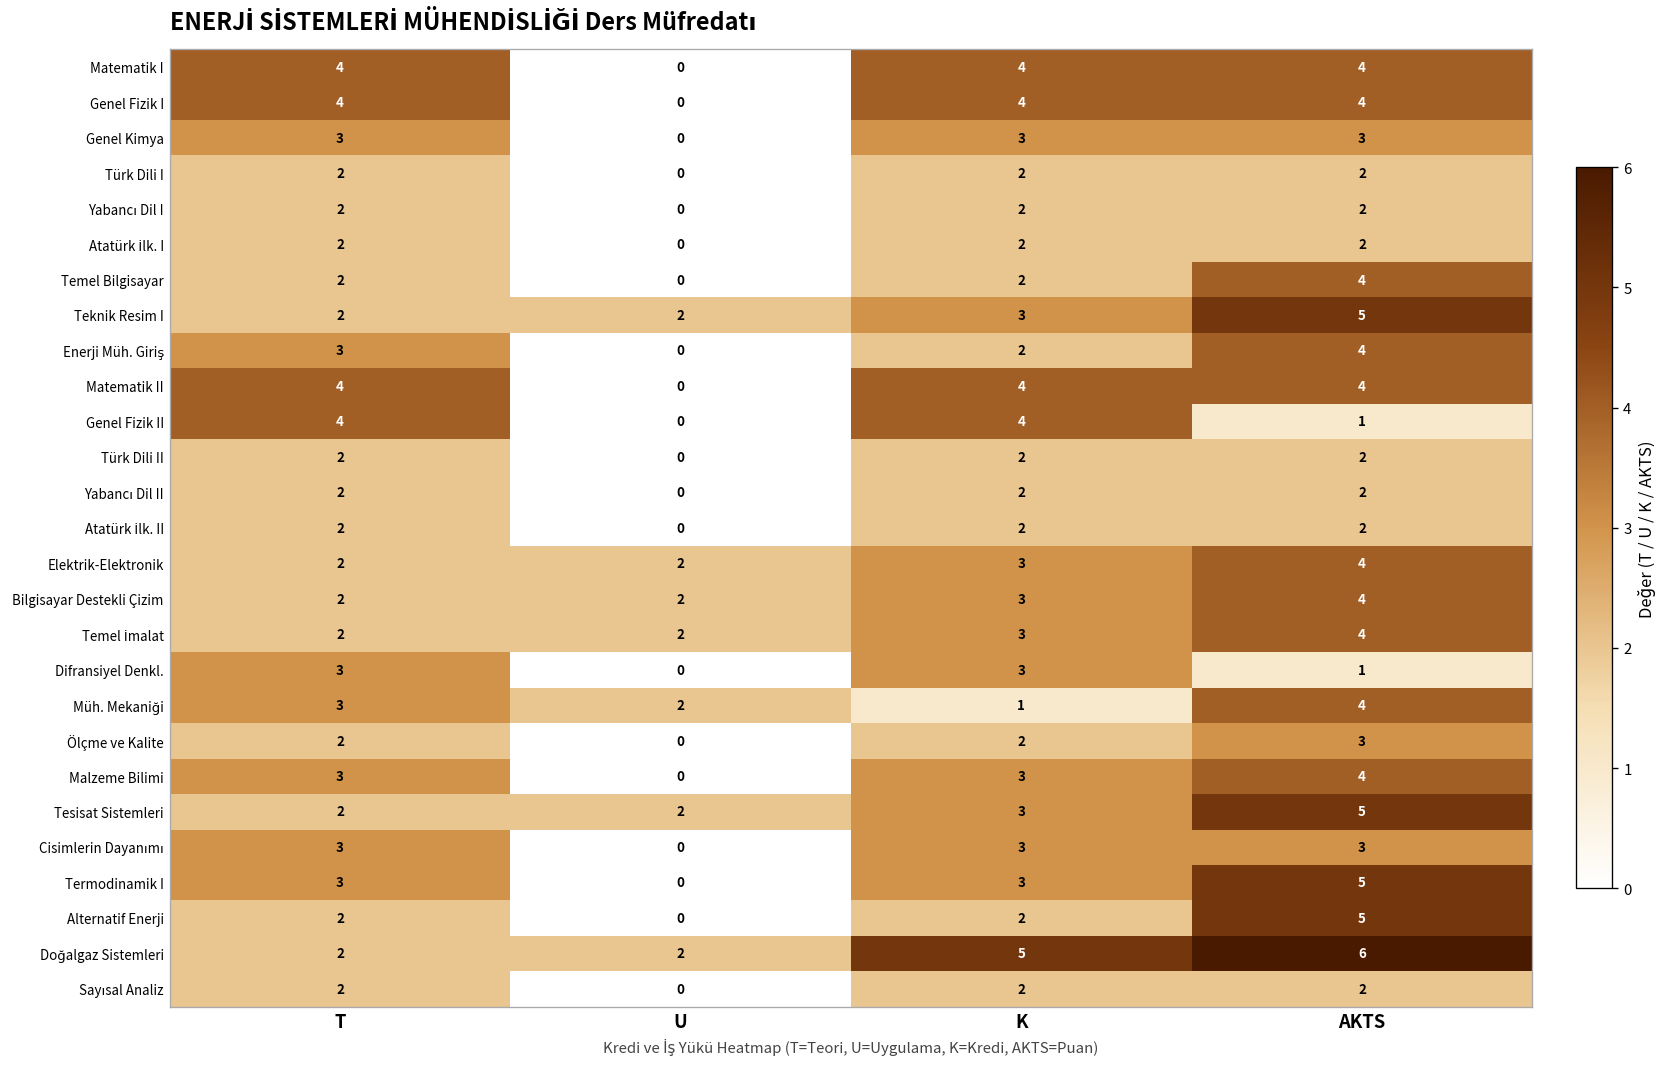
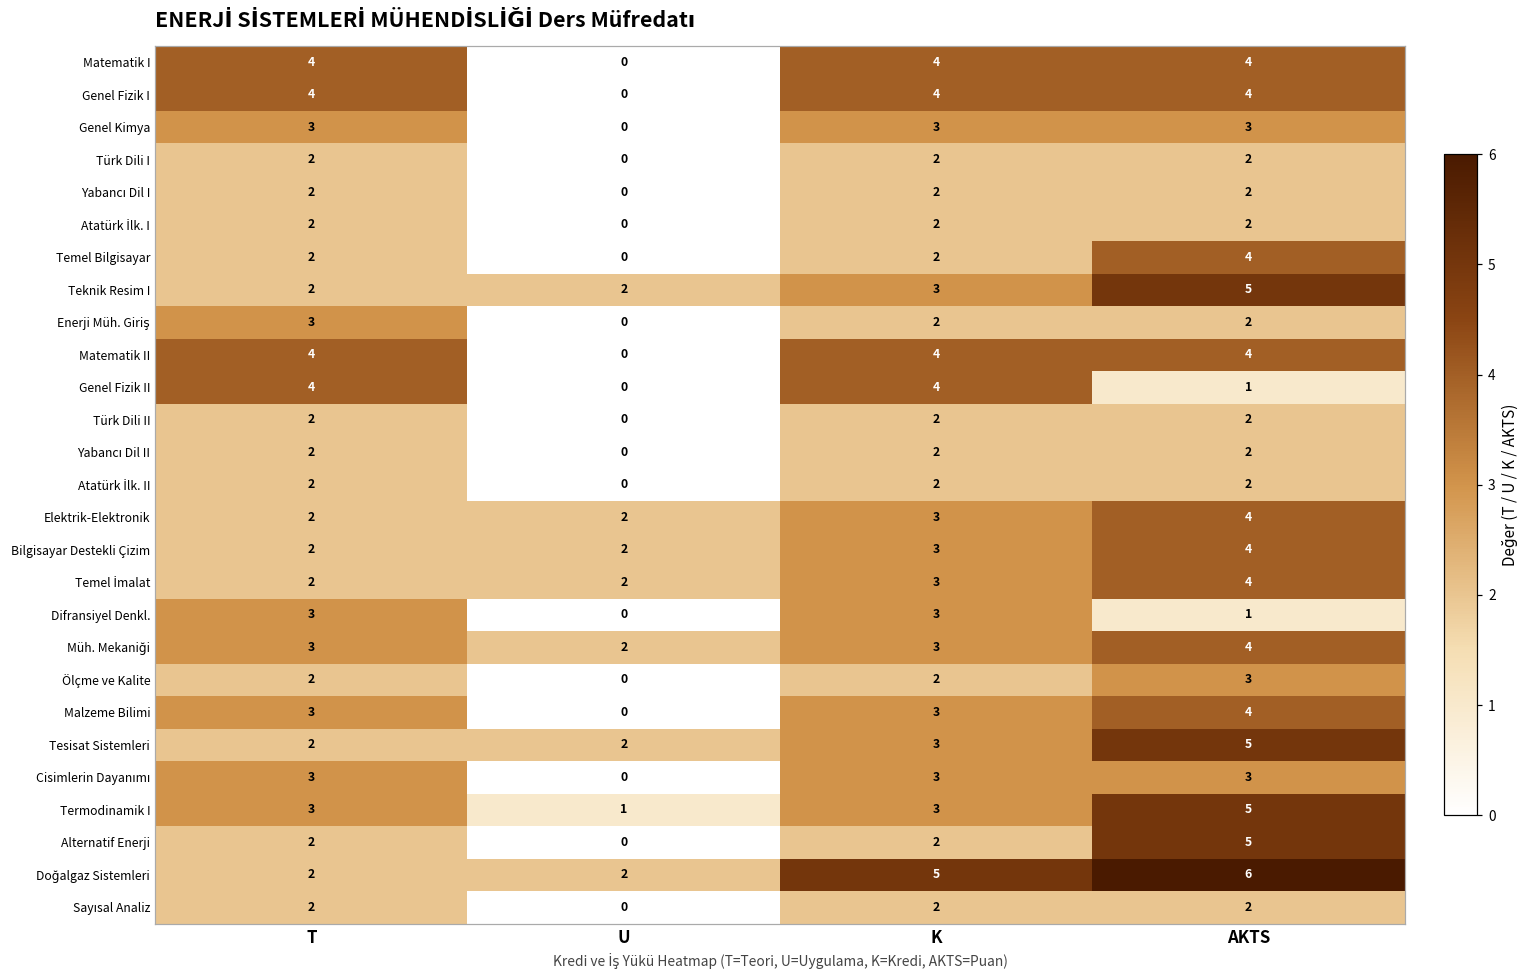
  {
    "Matematik I": {
      "T": 4,
      "U": 0,
      "K": 4,
      "AKTS": 4
    },
    "Genel Fizik I": {
      "T": 4,
      "U": 0,
      "K": 4,
      "AKTS": 4
    },
    "Genel Kimya": {
      "T": 3,
      "U": 0,
      "K": 3,
      "AKTS": 3
    },
    "Türk Dili I": {
      "T": 2,
      "U": 0,
      "K": 2,
      "AKTS": 2
    },
    "Yabancı Dil I": {
      "T": 2,
      "U": 0,
      "K": 2,
      "AKTS": 2
    },
    "Atatürk İlk. I": {
      "T": 2,
      "U": 0,
      "K": 2,
      "AKTS": 2
    },
    "Temel Bilgisayar": {
      "T": 2,
      "U": 0,
      "K": 2,
      "AKTS": 4
    },
    "Teknik Resim I": {
      "T": 2,
      "U": 2,
      "K": 3,
      "AKTS": 5
    },
    "Enerji Müh. Giriş": {
      "T": 3,
      "U": 0,
      "K": 2,
-     "AKTS": 4
+     "AKTS": 2
    },
    "Matematik II": {
      "T": 4,
      "U": 0,
      "K": 4,
      "AKTS": 4
    },
    "Genel Fizik II": {
      "T": 4,
      "U": 0,
      "K": 4,
      "AKTS": 1
    },
    "Türk Dili II": {
      "T": 2,
      "U": 0,
      "K": 2,
      "AKTS": 2
    },
    "Yabancı Dil II": {
      "T": 2,
      "U": 0,
      "K": 2,
      "AKTS": 2
    },
    "Atatürk İlk. II": {
      "T": 2,
      "U": 0,
      "K": 2,
      "AKTS": 2
    },
    "Elektrik-Elektronik": {
      "T": 2,
      "U": 2,
      "K": 3,
      "AKTS": 4
    },
    "Bilgisayar Destekli Çizim": {
      "T": 2,
      "U": 2,
      "K": 3,
      "AKTS": 4
    },
    "Temel İmalat": {
      "T": 2,
      "U": 2,
      "K": 3,
      "AKTS": 4
    },
    "Difransiyel Denkl.": {
      "T": 3,
      "U": 0,
      "K": 3,
      "AKTS": 1
    },
    "Müh. Mekaniği": {
      "T": 3,
      "U": 2,
-     "K": 1,
+     "K": 3,
      "AKTS": 4
    },
    "Ölçme ve Kalite": {
      "T": 2,
      "U": 0,
      "K": 2,
      "AKTS": 3
    },
    "Malzeme Bilimi": {
      "T": 3,
      "U": 0,
      "K": 3,
      "AKTS": 4
    },
    "Tesisat Sistemleri": {
      "T": 2,
      "U": 2,
      "K": 3,
      "AKTS": 5
    },
    "Cisimlerin Dayanımı": {
      "T": 3,
      "U": 0,
      "K": 3,
      "AKTS": 3
    },
    "Termodinamik I": {
      "T": 3,
-     "U": 0,
+     "U": 1,
      "K": 3,
      "AKTS": 5
    },
    "Alternatif Enerji": {
      "T": 2,
      "U": 0,
      "K": 2,
      "AKTS": 5
    },
    "Doğalgaz Sistemleri": {
      "T": 2,
      "U": 2,
      "K": 5,
      "AKTS": 6
    },
    "Sayısal Analiz": {
      "T": 2,
      "U": 0,
      "K": 2,
      "AKTS": 2
    }
  }
